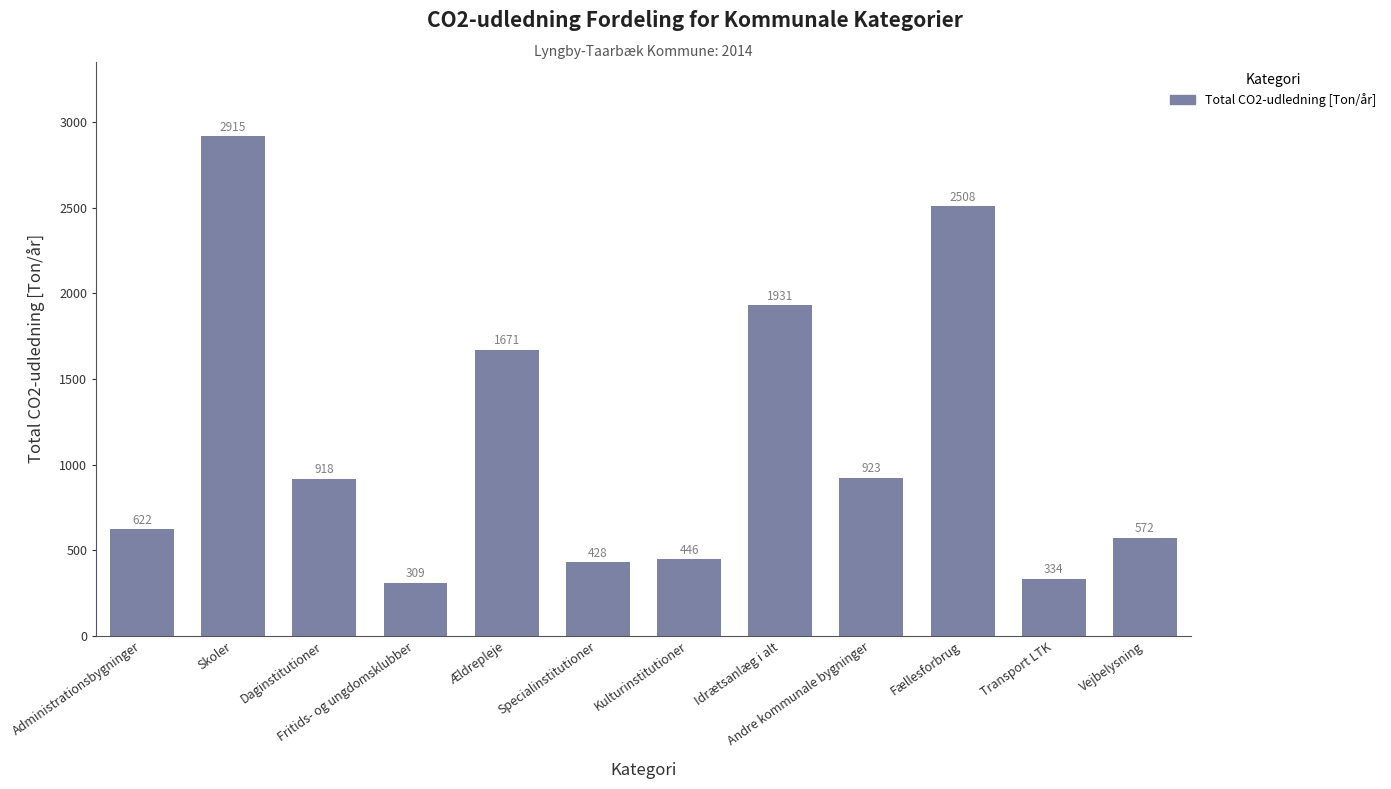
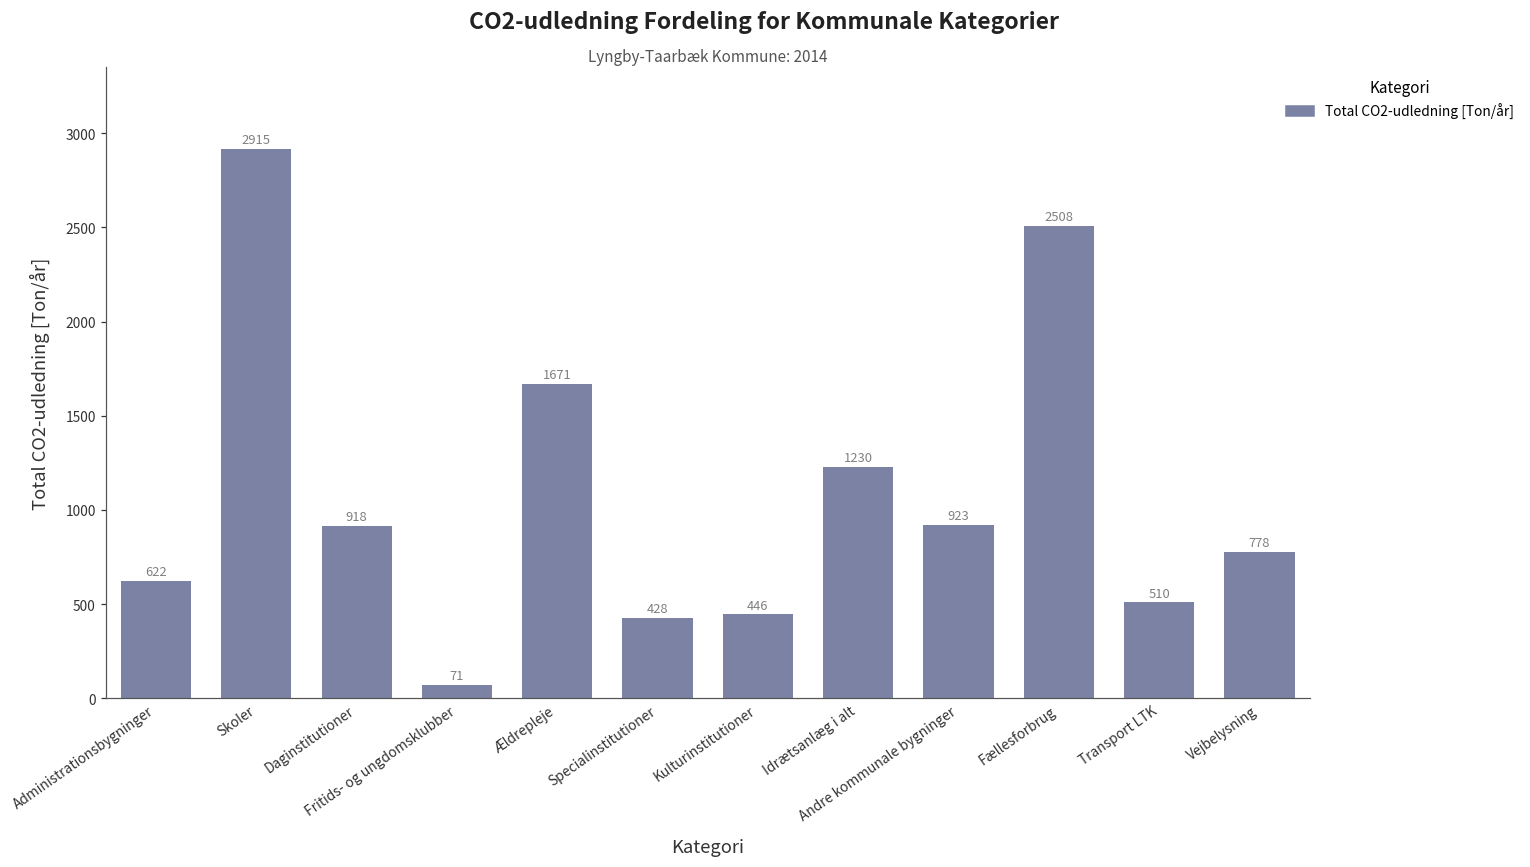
  {
    "Administrationsbygninger": 622,
    "Skoler": 2915,
    "Daginstitutioner": 918,
-   "Fritids- og ungdomsklubber": 309,
+   "Fritids- og ungdomsklubber": 71,
    "Ældrepleje": 1671,
    "Specialinstitutioner": 428,
    "Kulturinstitutioner": 446,
-   "Idrætsanlæg i alt": 1931,
+   "Idrætsanlæg i alt": 1230,
    "Andre kommunale bygninger": 923,
    "Fællesforbrug": 2508,
-   "Transport LTK": 334,
-   "Vejbelysning": 572
+   "Transport LTK": 510,
+   "Vejbelysning": 778
  }
